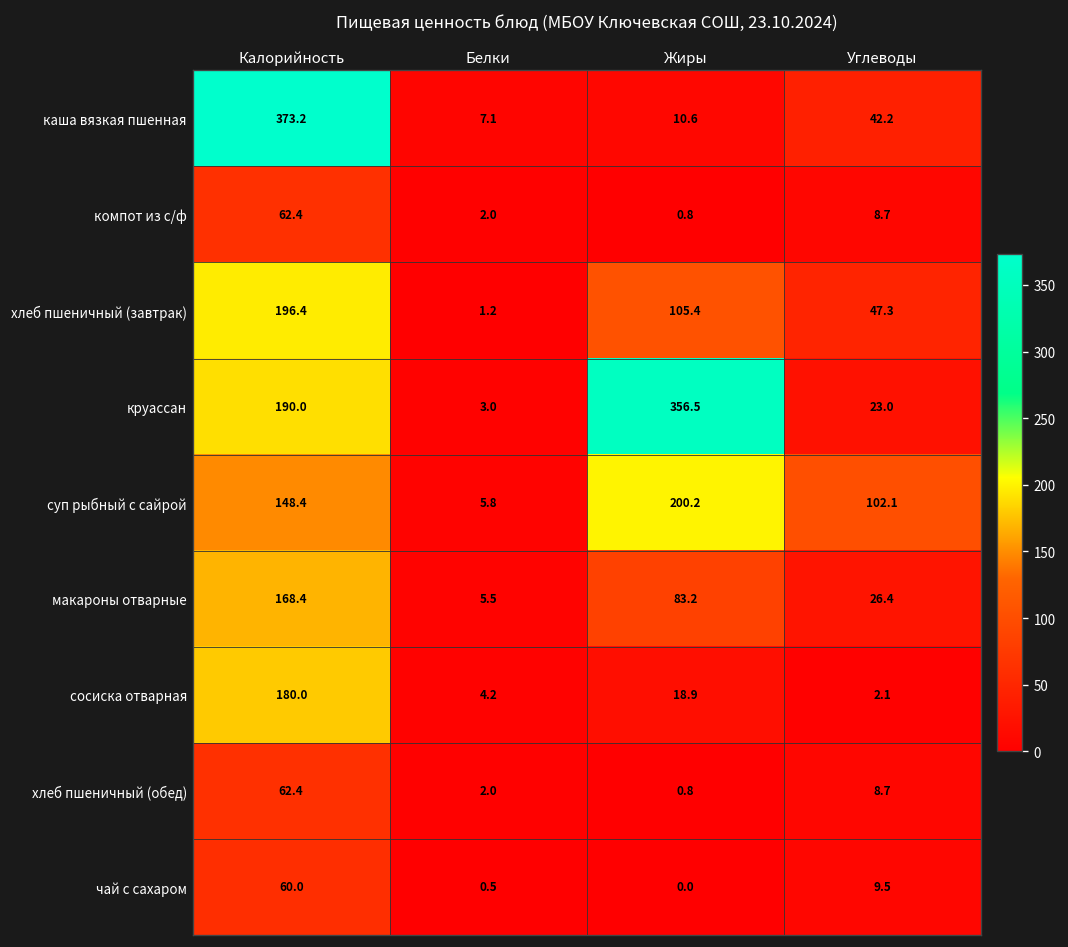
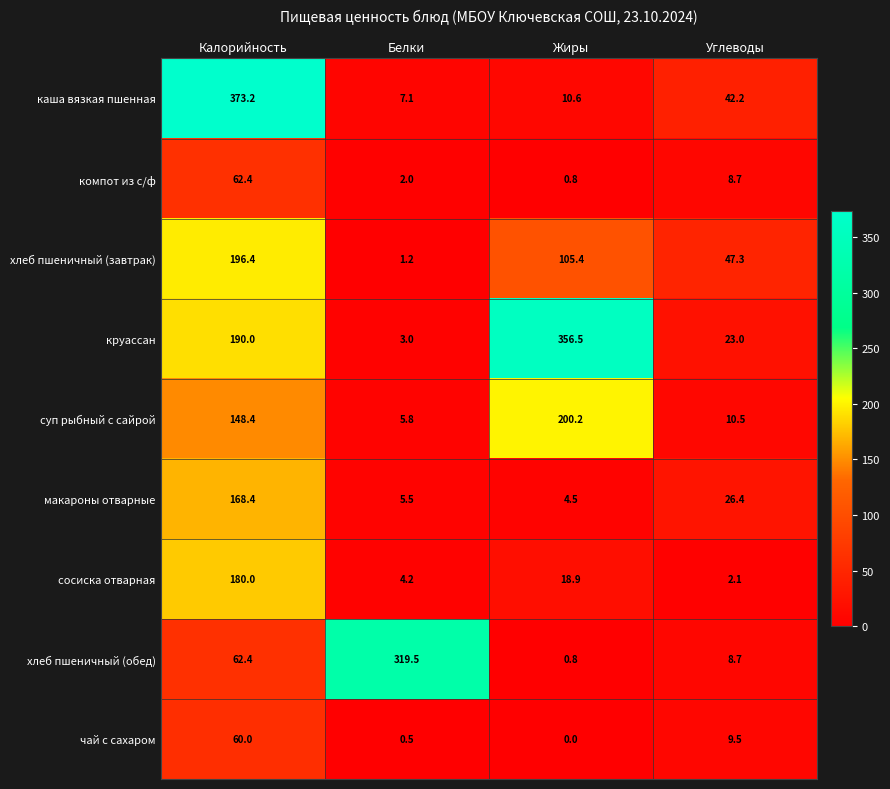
  {
    "каша вязкая пшенная": {
      "Калорийность": 373.2,
      "Белки": 7.1,
      "Жиры": 10.6,
      "Углеводы": 42.2
    },
    "компот из с/ф": {
      "Калорийность": 62.4,
      "Белки": 2.0,
      "Жиры": 0.8,
      "Углеводы": 8.7
    },
    "хлеб пшеничный (завтрак)": {
      "Калорийность": 196.4,
      "Белки": 1.2,
      "Жиры": 105.4,
      "Углеводы": 47.3
    },
    "круассан": {
      "Калорийность": 190.0,
      "Белки": 3.0,
      "Жиры": 356.5,
      "Углеводы": 23.0
    },
    "суп рыбный с сайрой": {
      "Калорийность": 148.4,
      "Белки": 5.8,
      "Жиры": 200.2,
-     "Углеводы": 102.1
+     "Углеводы": 10.5
    },
    "макароны отварные": {
      "Калорийность": 168.4,
      "Белки": 5.5,
-     "Жиры": 83.2,
+     "Жиры": 4.5,
      "Углеводы": 26.4
    },
    "сосиска отварная": {
      "Калорийность": 180.0,
      "Белки": 4.2,
      "Жиры": 18.9,
      "Углеводы": 2.1
    },
    "хлеб пшеничный (обед)": {
      "Калорийность": 62.4,
-     "Белки": 2.0,
+     "Белки": 319.5,
      "Жиры": 0.8,
      "Углеводы": 8.7
    },
    "чай с сахаром": {
      "Калорийность": 60.0,
      "Белки": 0.5,
      "Жиры": 0.0,
      "Углеводы": 9.5
    }
  }
